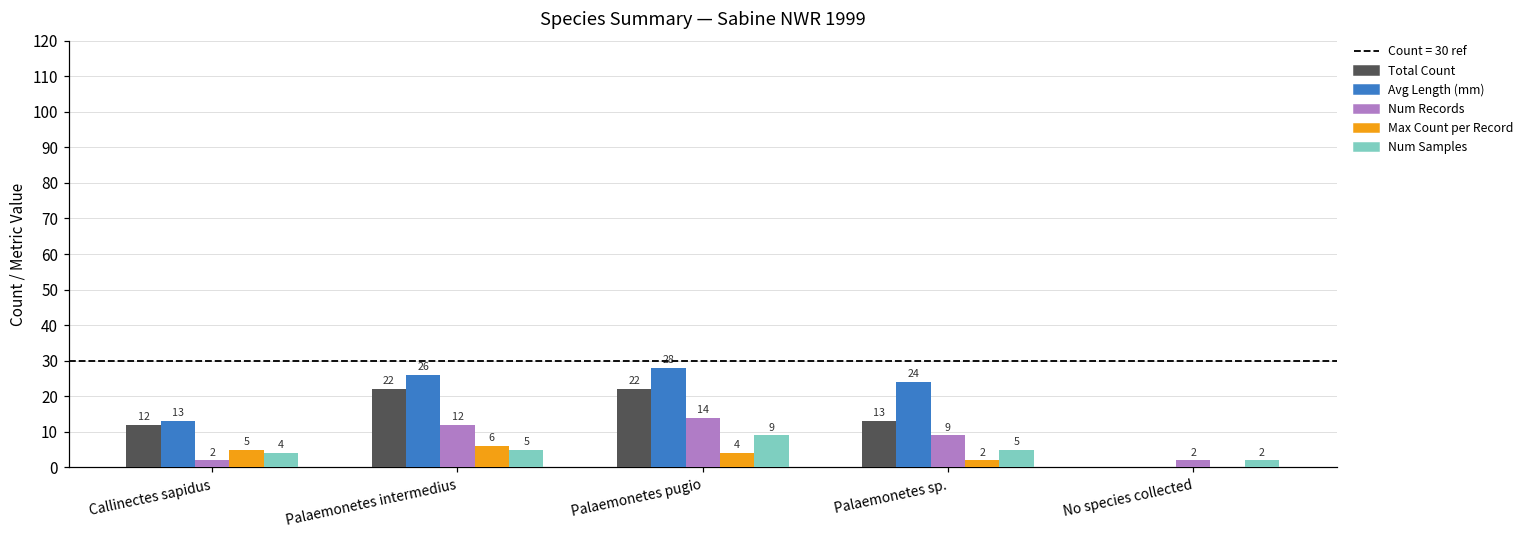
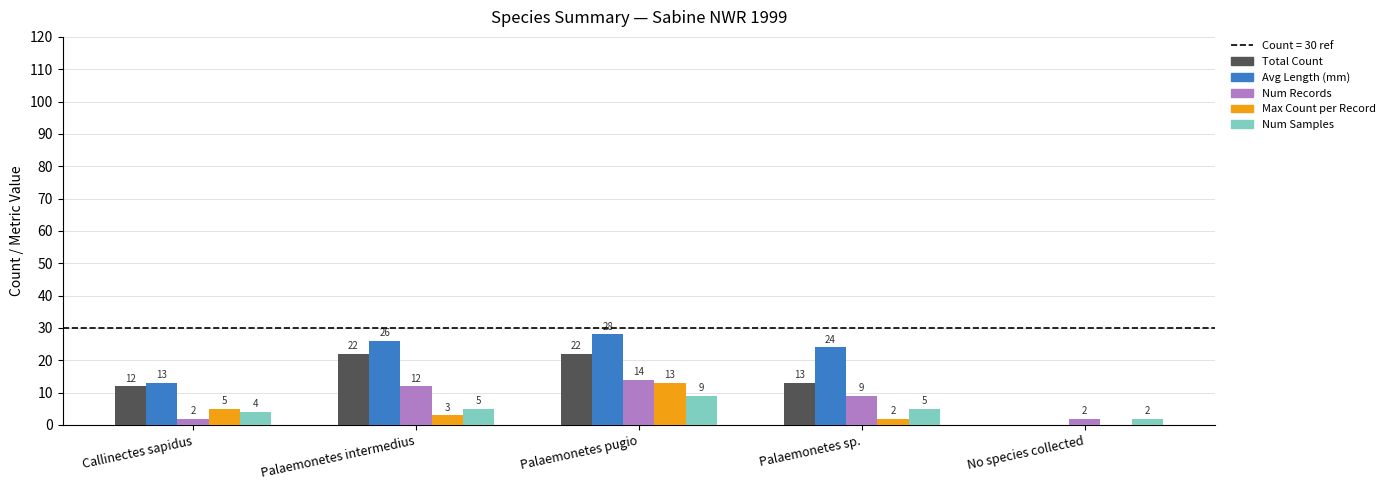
  {
    "Total Count": {
      "Callinectes sapidus": 12,
      "Palaemonetes intermedius": 22,
      "Palaemonetes pugio": 22,
      "Palaemonetes sp.": 13
    },
    "Avg Length (mm)": {
      "Callinectes sapidus": 13,
      "Palaemonetes intermedius": 26,
      "Palaemonetes pugio": 28,
      "Palaemonetes sp.": 24
    },
    "Num Records": {
      "Callinectes sapidus": 2,
      "Palaemonetes intermedius": 12,
      "Palaemonetes pugio": 14,
      "Palaemonetes sp.": 9,
      "No species collected": 2
    },
    "Max Count per Record": {
      "Callinectes sapidus": 5,
-     "Palaemonetes intermedius": 6,
-     "Palaemonetes pugio": 4,
+     "Palaemonetes intermedius": 3,
+     "Palaemonetes pugio": 13,
      "Palaemonetes sp.": 2
    },
    "Num Samples": {
      "Callinectes sapidus": 4,
      "Palaemonetes intermedius": 5,
      "Palaemonetes pugio": 9,
      "Palaemonetes sp.": 5,
      "No species collected": 2
    }
  }
